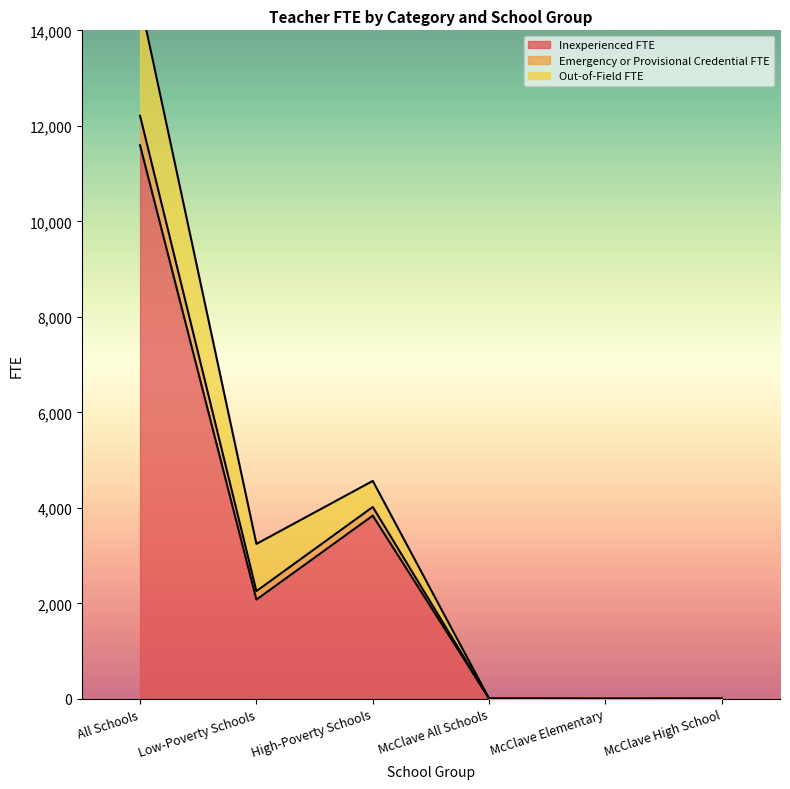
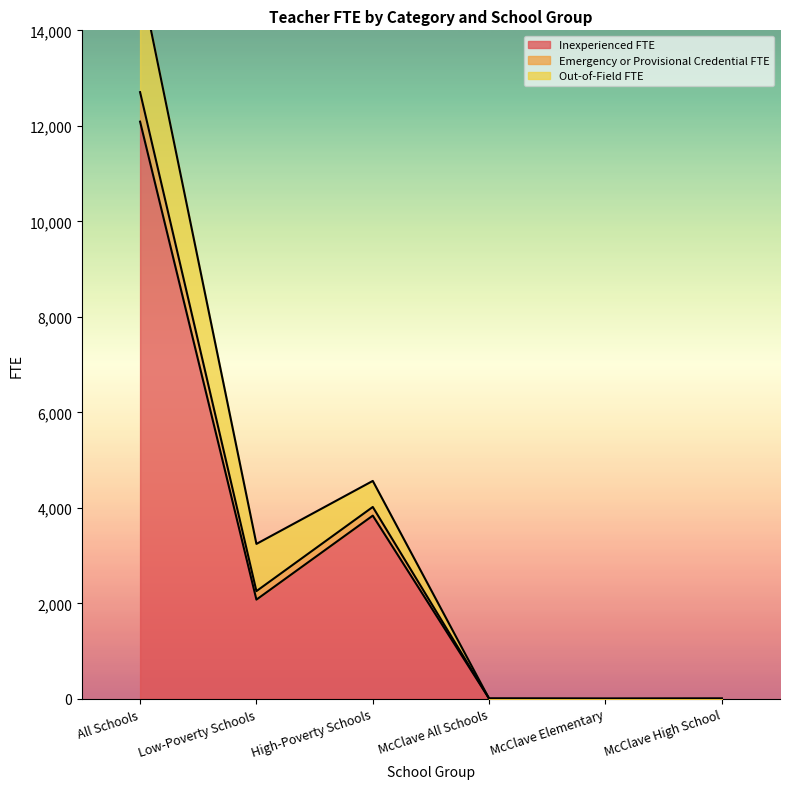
  {
    "Inexperienced FTE": {
-     "All Schools": "11,600",
+     "All Schools": "12,100",
      "Low-Poverty Schools": "2,100",
      "High-Poverty Schools": "3,800"
    }
  }
